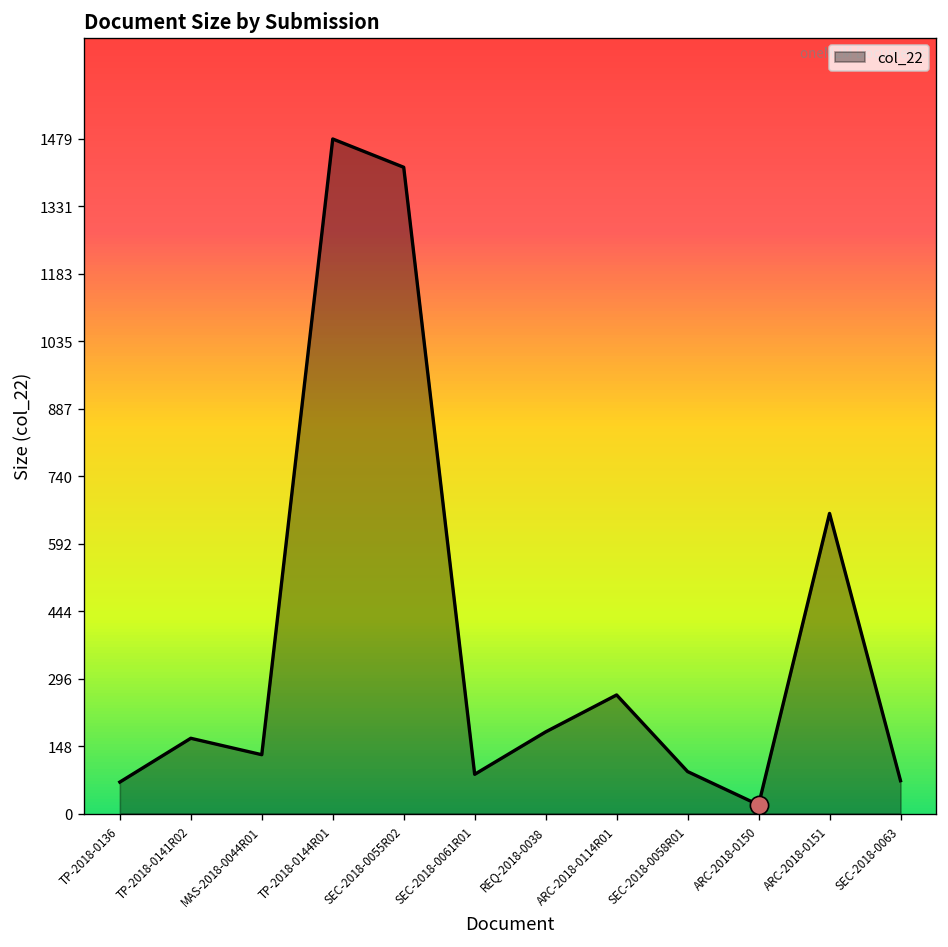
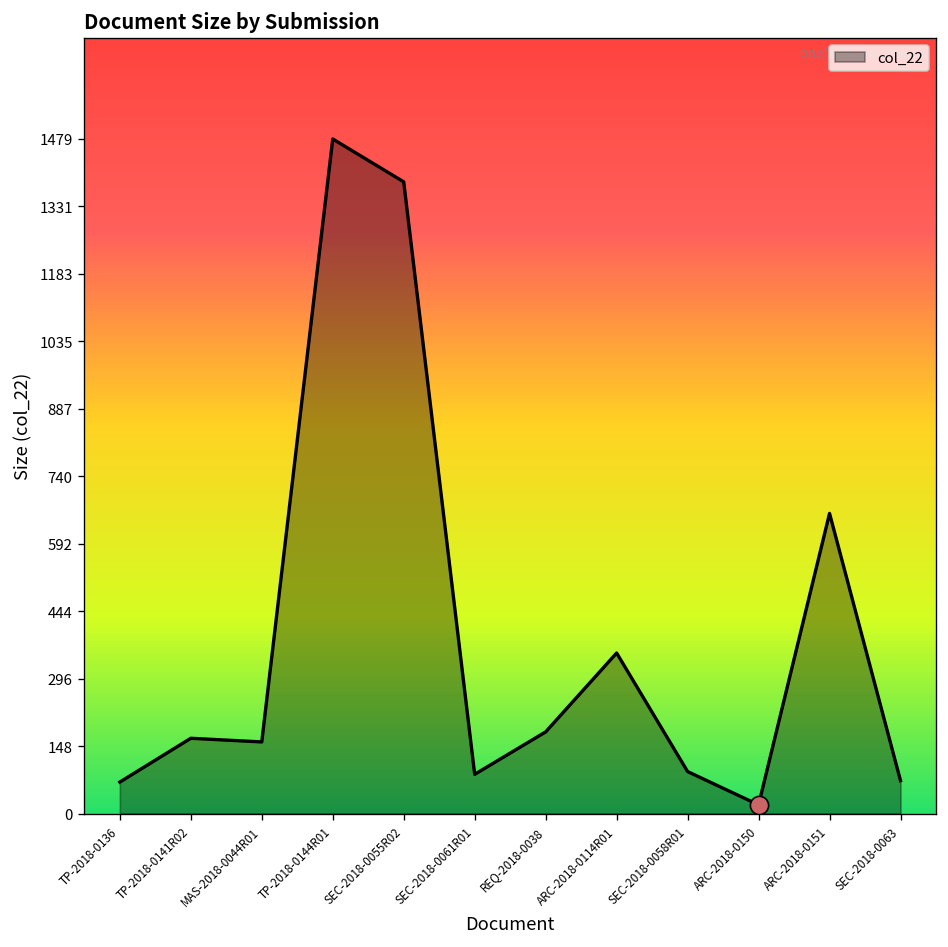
  {
    "col_22": {
      "TP-2018-0136": 70,
      "TP-2018-0141R02": 170,
-     "MAS-2018-0044R01": 130,
+     "MAS-2018-0044R01": 160,
      "TP-2018-0144R01": 1480,
-     "SEC-2018-0055R02": 1420,
+     "SEC-2018-0055R02": 1390,
      "SEC-2018-0061R01": 90,
      "REQ-2018-0038": 180,
-     "ARC-2018-0114R01": 260,
+     "ARC-2018-0114R01": 350,
      "SEC-2018-0058R01": 90,
      "ARC-2018-0151": 660,
      "SEC-2018-0063": 70
    }
  }
